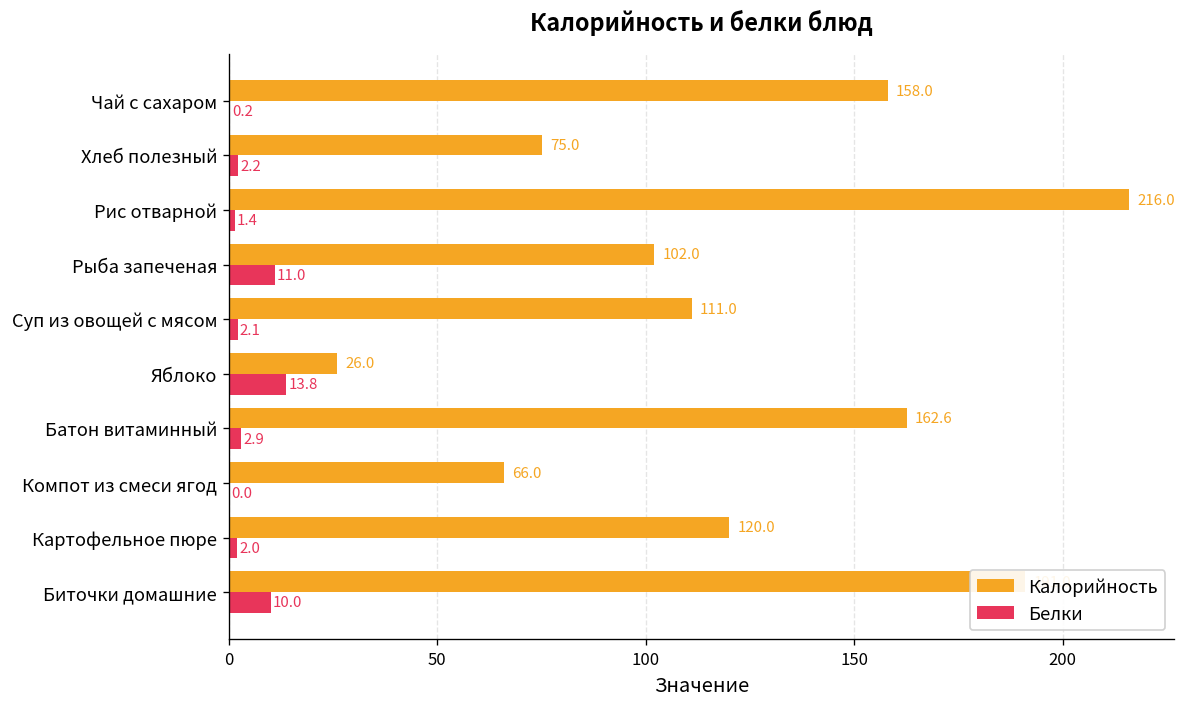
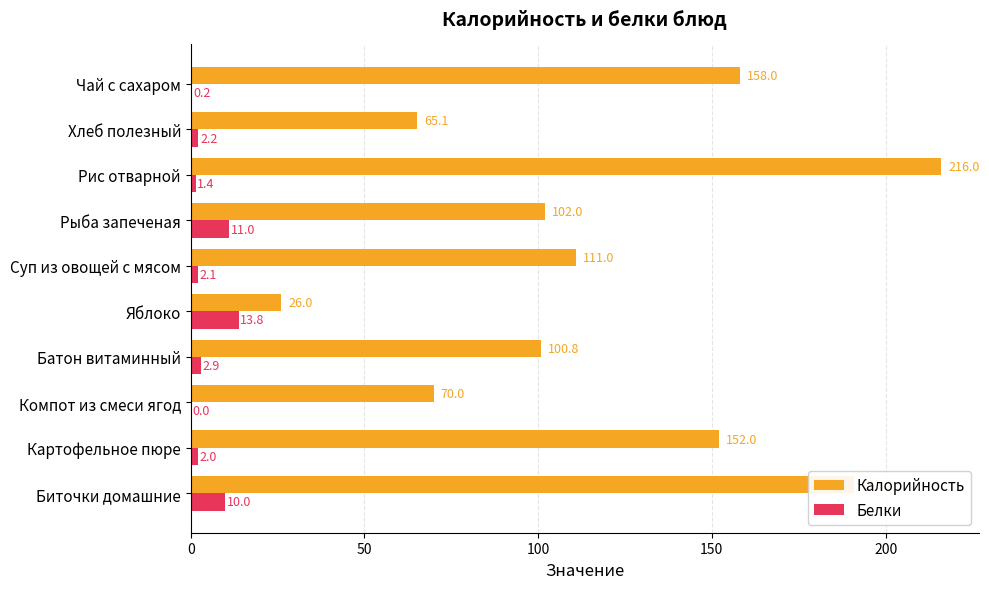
  {
    "Калорийность": {
      "Чай с сахаром": 158.0,
-     "Хлеб полезный": 75.0,
+     "Хлеб полезный": 65.1,
      "Рис отварной": 216.0,
      "Рыба запеченая": 102.0,
      "Суп из овощей с мясом": 111.0,
      "Яблоко": 26.0,
-     "Батон витаминный": 162.6,
-     "Компот из смеси ягод": 66.0,
-     "Картофельное пюре": 120.0
+     "Батон витаминный": 100.8,
+     "Компот из смеси ягод": 70.0,
+     "Картофельное пюре": 152.0
    },
    "Белки": {
      "Чай с сахаром": 0.2,
      "Хлеб полезный": 2.2,
      "Рис отварной": 1.4,
      "Рыба запеченая": 11.0,
      "Суп из овощей с мясом": 2.1,
      "Яблоко": 13.8,
      "Батон витаминный": 2.9,
      "Компот из смеси ягод": 0.0,
      "Картофельное пюре": 2.0,
      "Биточки домашние": 10.0
    }
  }
